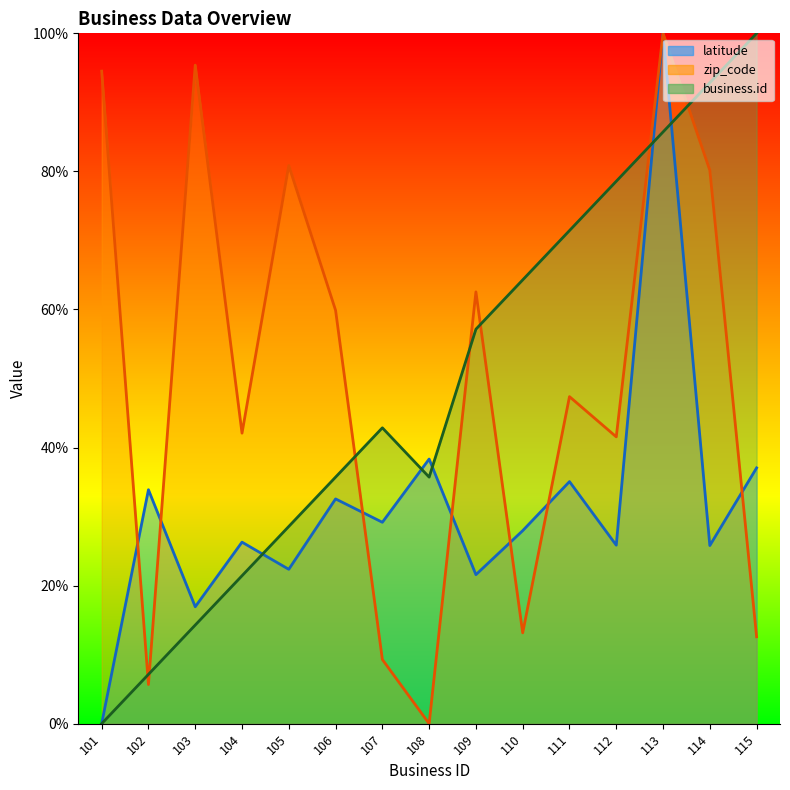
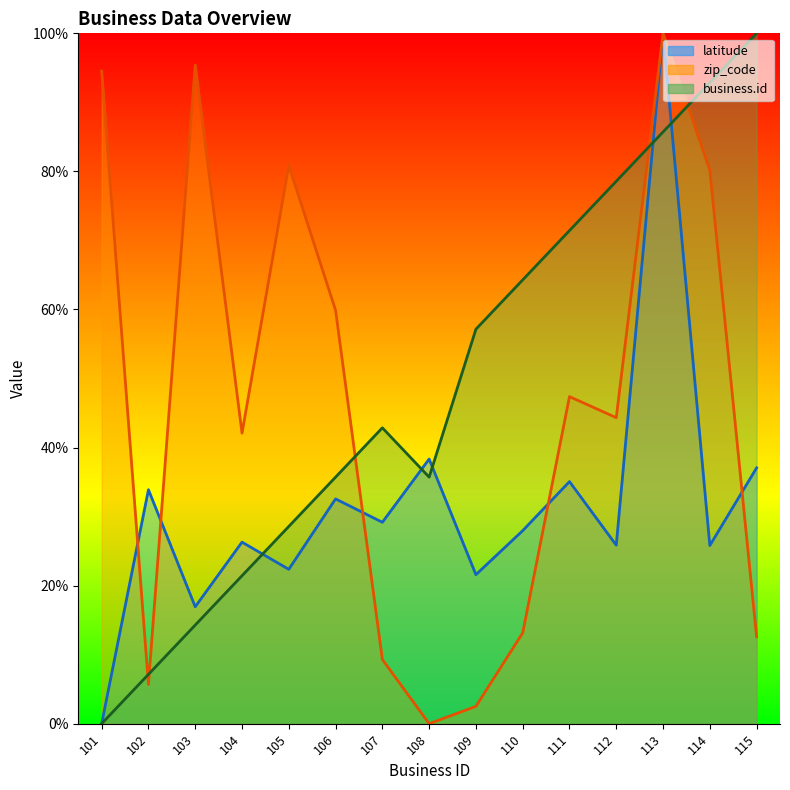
  {
    "latitude": {
      "102": "34%",
      "103": "17%",
      "104": "26%",
      "105": "22%",
      "106": "33%",
      "107": "29%",
      "108": "38%",
      "109": "22%",
      "110": "28%",
      "111": "35%",
      "112": "26%",
      "114": "26%",
      "115": "37%"
    },
    "zip_code": {
      "101": "95%",
      "102": "6%",
      "103": "95%",
      "104": "42%",
      "105": "81%",
      "106": "60%",
      "107": "9%",
      "108": "0%",
-     "109": "63%",
+     "109": "3%",
      "110": "13%",
      "111": "47%",
-     "112": "42%",
+     "112": "44%",
      "114": "80%",
      "115": "13%"
    },
    "business.id": {
      "102": "7%",
      "103": "14%",
      "104": "21%",
      "105": "29%",
      "106": "36%",
      "107": "43%",
      "108": "36%",
      "109": "57%",
      "110": "64%",
      "111": "71%",
      "112": "79%",
      "113": "86%",
      "115": "100%"
    }
  }
